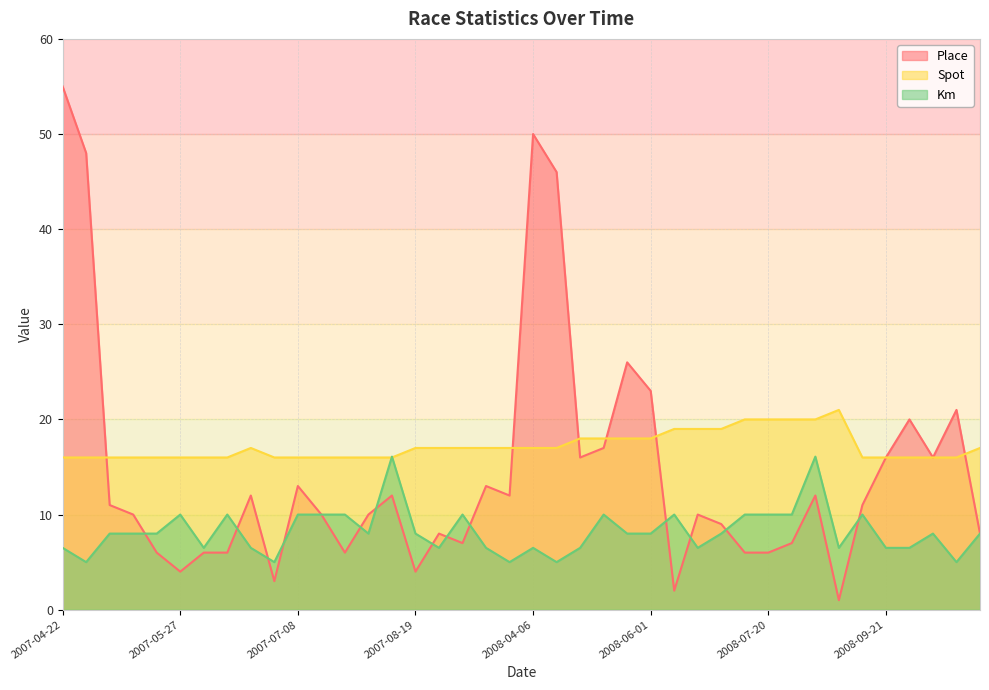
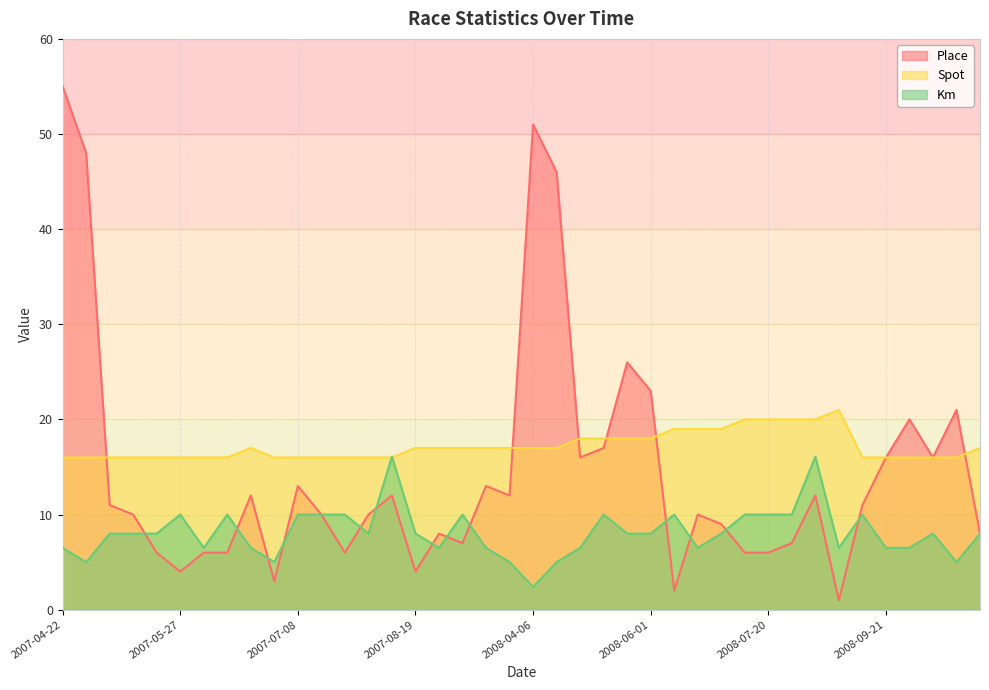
  {
    "Place": {
      "2007-04-22": 55,
      "2007-05-27": 4,
      "2007-07-08": 13,
      "2007-08-19": 4,
-     "2008-04-06": 50,
+     "2008-04-06": 51,
      "2008-06-01": 23,
      "2008-07-20": 6
    },
    "Spot": {
      "2007-04-22": 16,
      "2007-05-27": 16,
      "2007-07-08": 16,
      "2007-08-19": 17,
      "2008-04-06": 17,
      "2008-06-01": 18,
      "2008-07-20": 20
    },
    "Km": {
      "2007-04-22": 7,
      "2007-05-27": 10,
      "2007-07-08": 10,
      "2007-08-19": 8,
-     "2008-04-06": 7,
+     "2008-04-06": 2,
      "2008-06-01": 8,
      "2008-07-20": 10,
      "2008-09-21": 7
    }
  }
